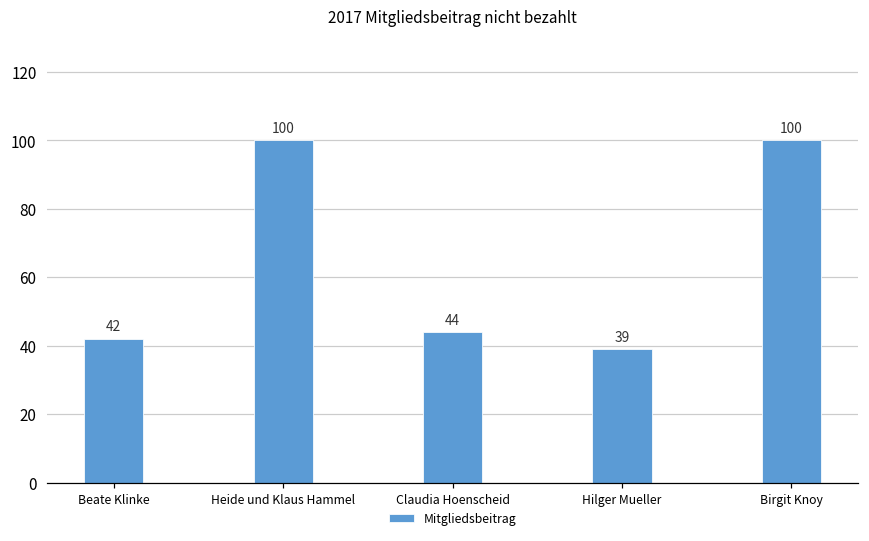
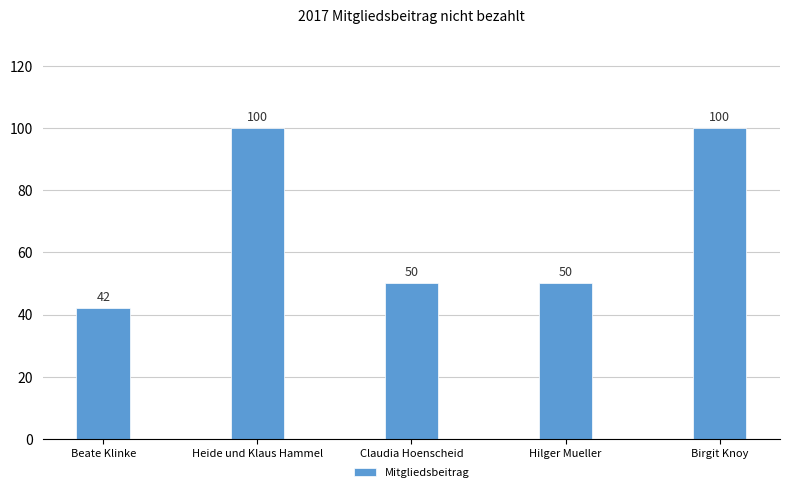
  {
    "Beate Klinke": 42,
    "Heide und Klaus Hammel": 100,
-   "Claudia Hoenscheid": 44,
-   "Hilger Mueller": 39,
+   "Claudia Hoenscheid": 50,
+   "Hilger Mueller": 50,
    "Birgit Knoy": 100
  }
